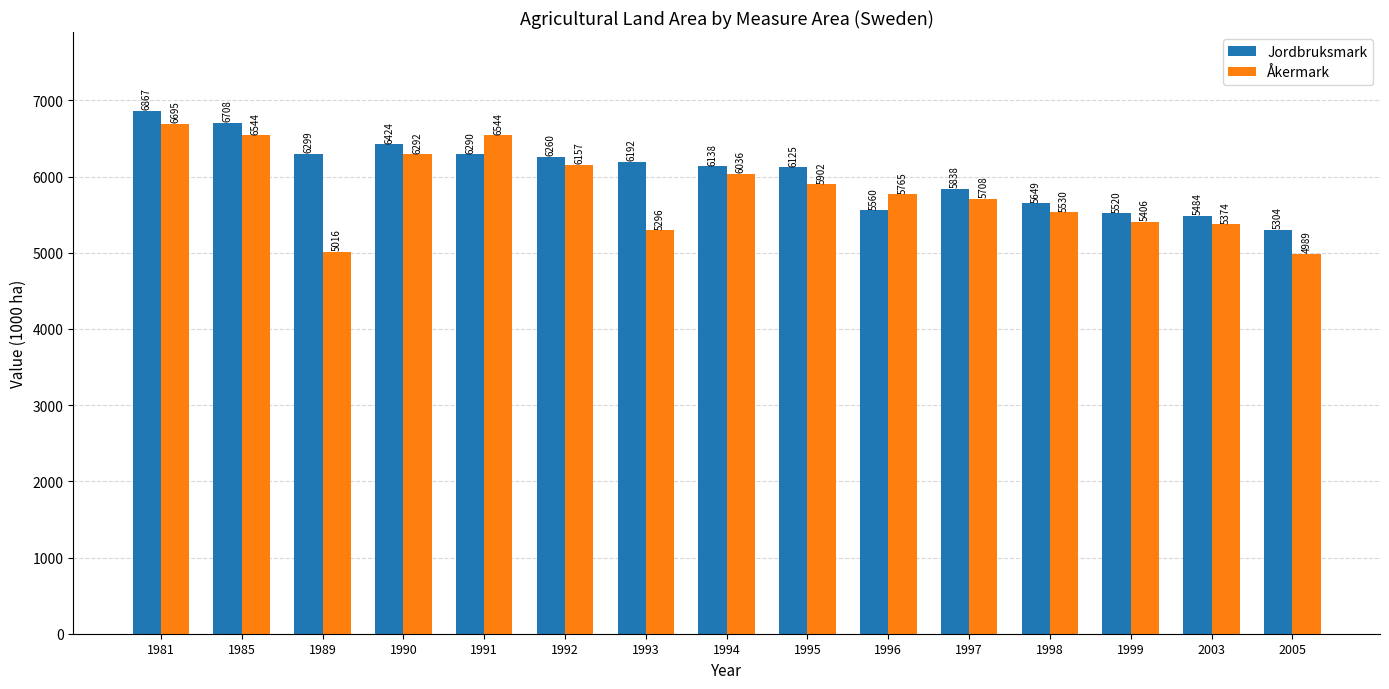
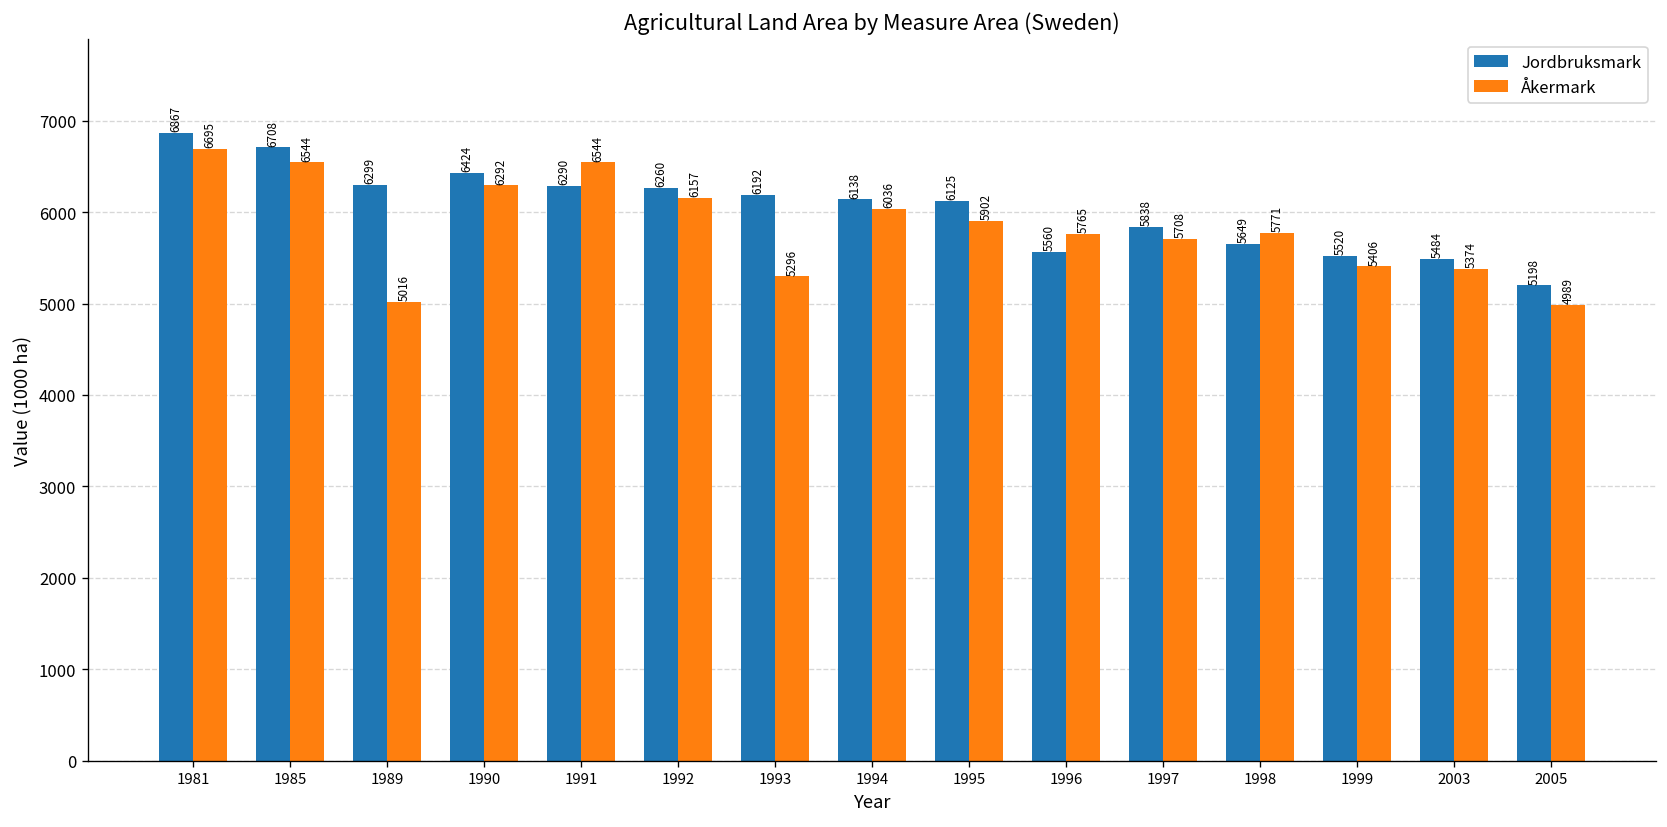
  {
    "Jordbruksmark": {
      "1981": 6867,
      "1985": 6708,
      "1989": 6299,
      "1990": 6424,
      "1991": 6290,
      "1992": 6260,
      "1993": 6192,
      "1994": 6138,
      "1995": 6125,
      "1996": 5560,
      "1997": 5838,
      "1998": 5649,
      "1999": 5520,
      "2003": 5484,
-     "2005": 5304
+     "2005": 5198
    },
    "Åkermark": {
      "1981": 6695,
      "1985": 6544,
      "1989": 5016,
      "1990": 6292,
      "1991": 6544,
      "1992": 6157,
      "1993": 5296,
      "1994": 6036,
      "1995": 5902,
      "1996": 5765,
      "1997": 5708,
-     "1998": 5530,
+     "1998": 5771,
      "1999": 5406,
      "2003": 5374,
      "2005": 4989
    }
  }
